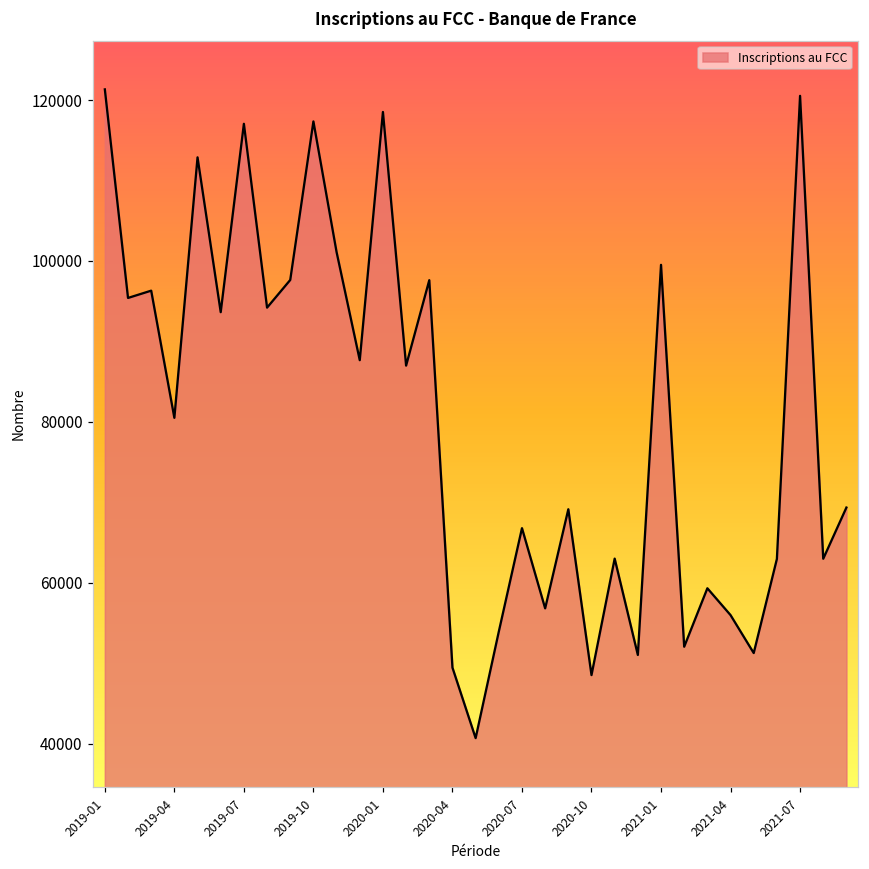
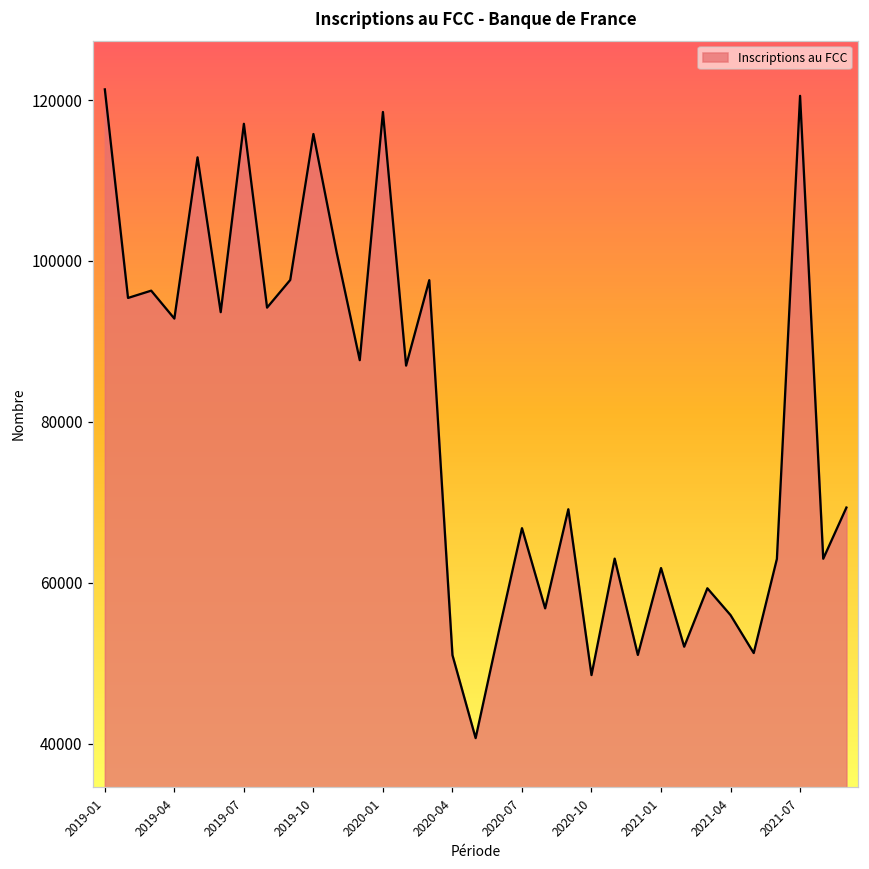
  {
    "2019-01": 121000,
-   "2019-04": 81000,
+   "2019-04": 93000,
    "2019-07": 117000,
-   "2019-10": 117000,
+   "2019-10": 116000,
    "2020-01": 119000,
-   "2020-04": 49000,
+   "2020-04": 51000,
    "2020-07": 67000,
    "2020-10": 49000,
-   "2021-01": 100000,
+   "2021-01": 62000,
    "2021-04": 56000,
    "2021-07": 121000
  }
